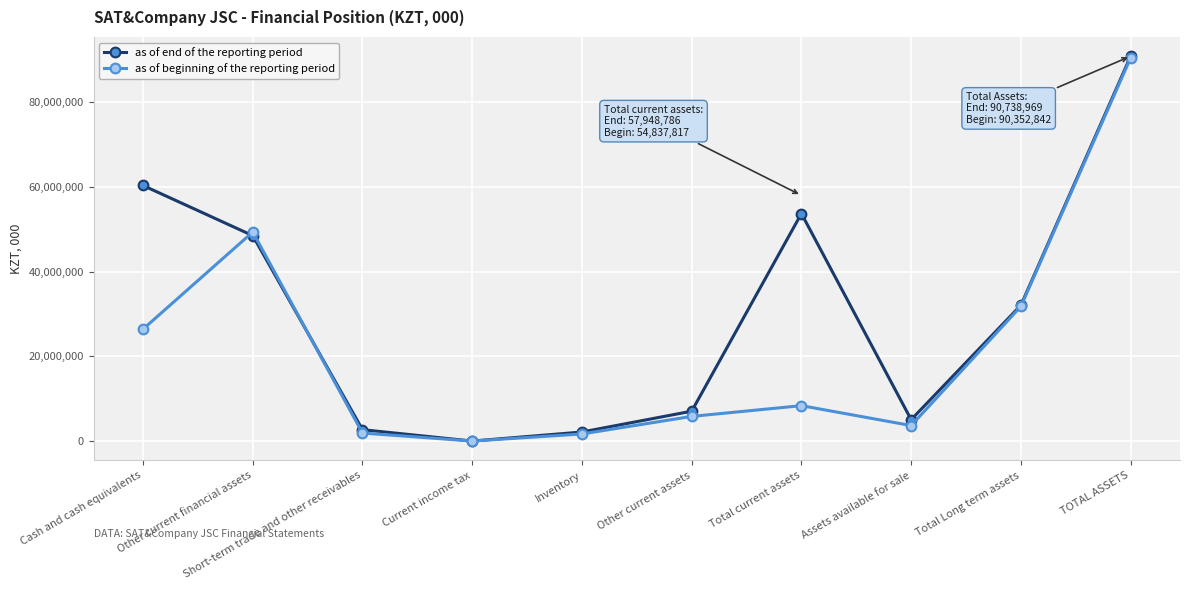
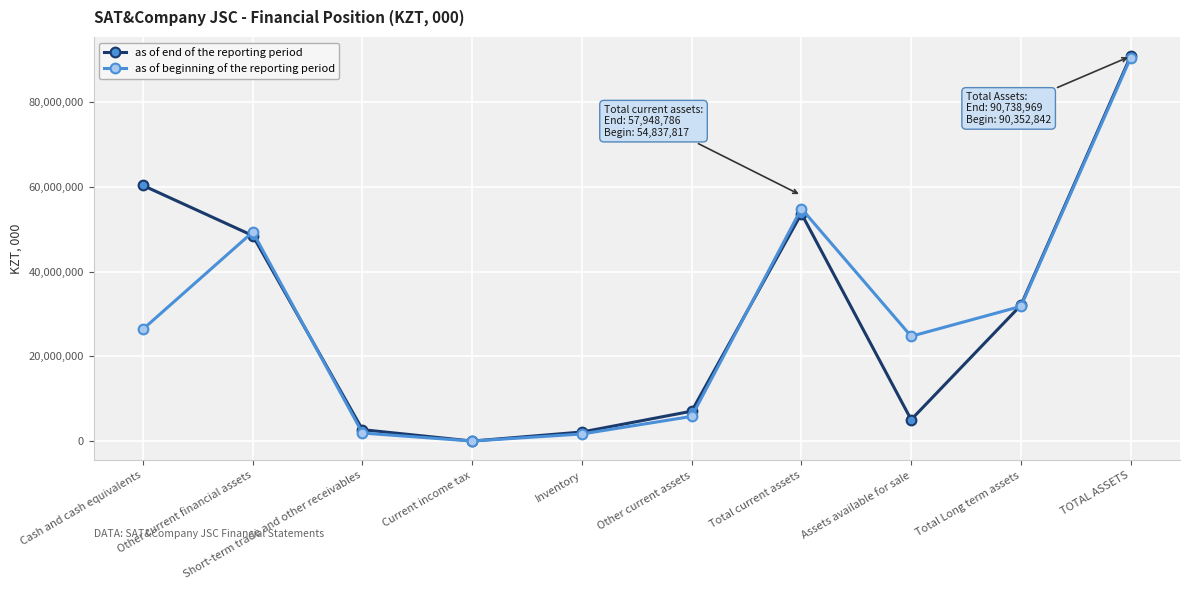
  {
    "as of end of the reporting period": {
      "Cash and cash equivalents": "60,000,000",
      "Other current financial assets": "48,000,000",
      "Short-term trade and other receivables": "3,000,000",
      "Other current assets": "7,000,000",
      "Total current assets": "54,000,000",
      "Assets available for sale": "5,000,000"
    },
    "as of beginning of the reporting period": {
      "Cash and cash equivalents": "26,000,000",
      "Other current financial assets": "49,000,000",
      "Short-term trade and other receivables": "2,000,000",
      "Other current assets": "6,000,000",
-     "Total current assets": "8,000,000",
-     "Assets available for sale": "4,000,000"
+     "Total current assets": "55,000,000",
+     "Assets available for sale": "25,000,000"
    }
  }
